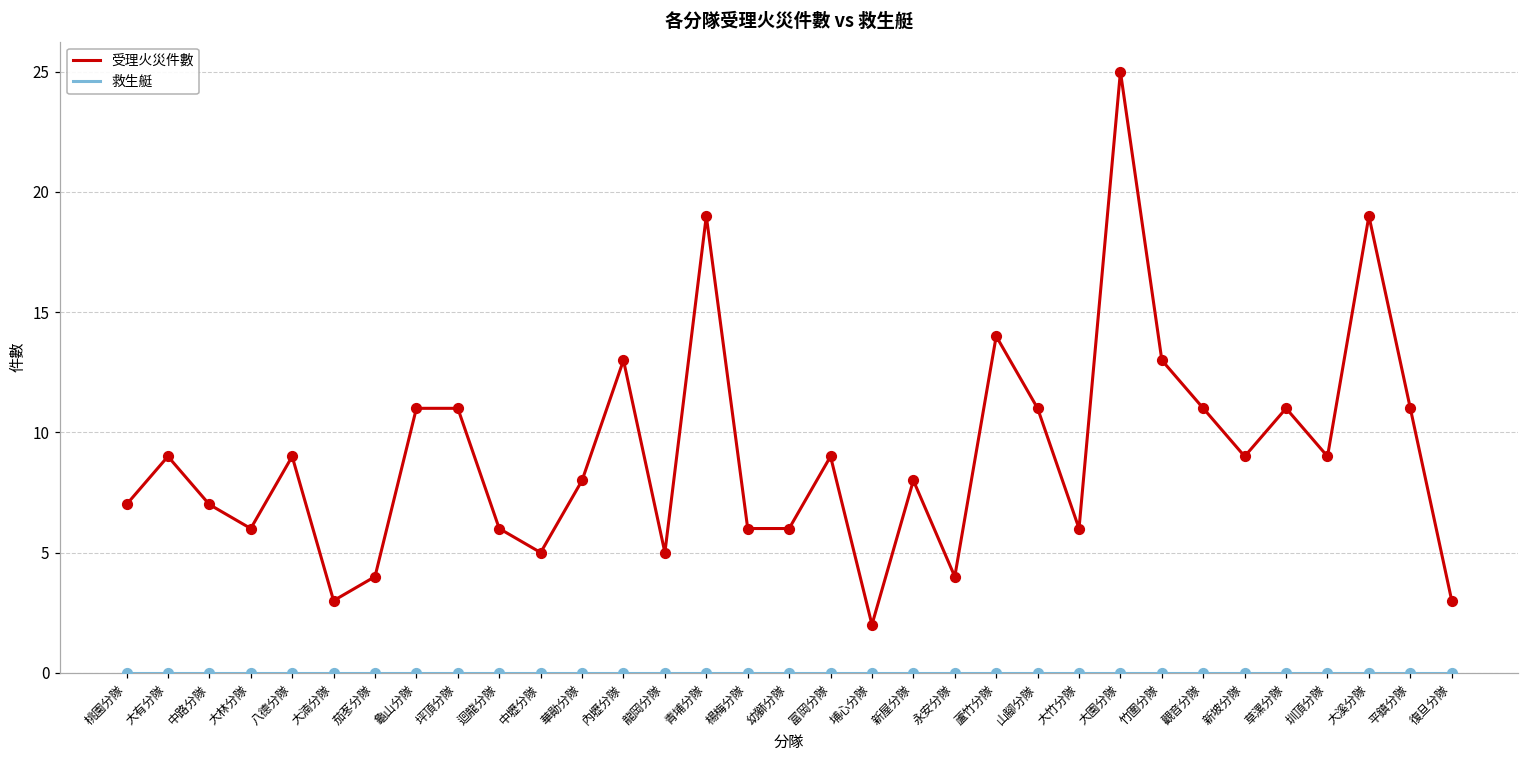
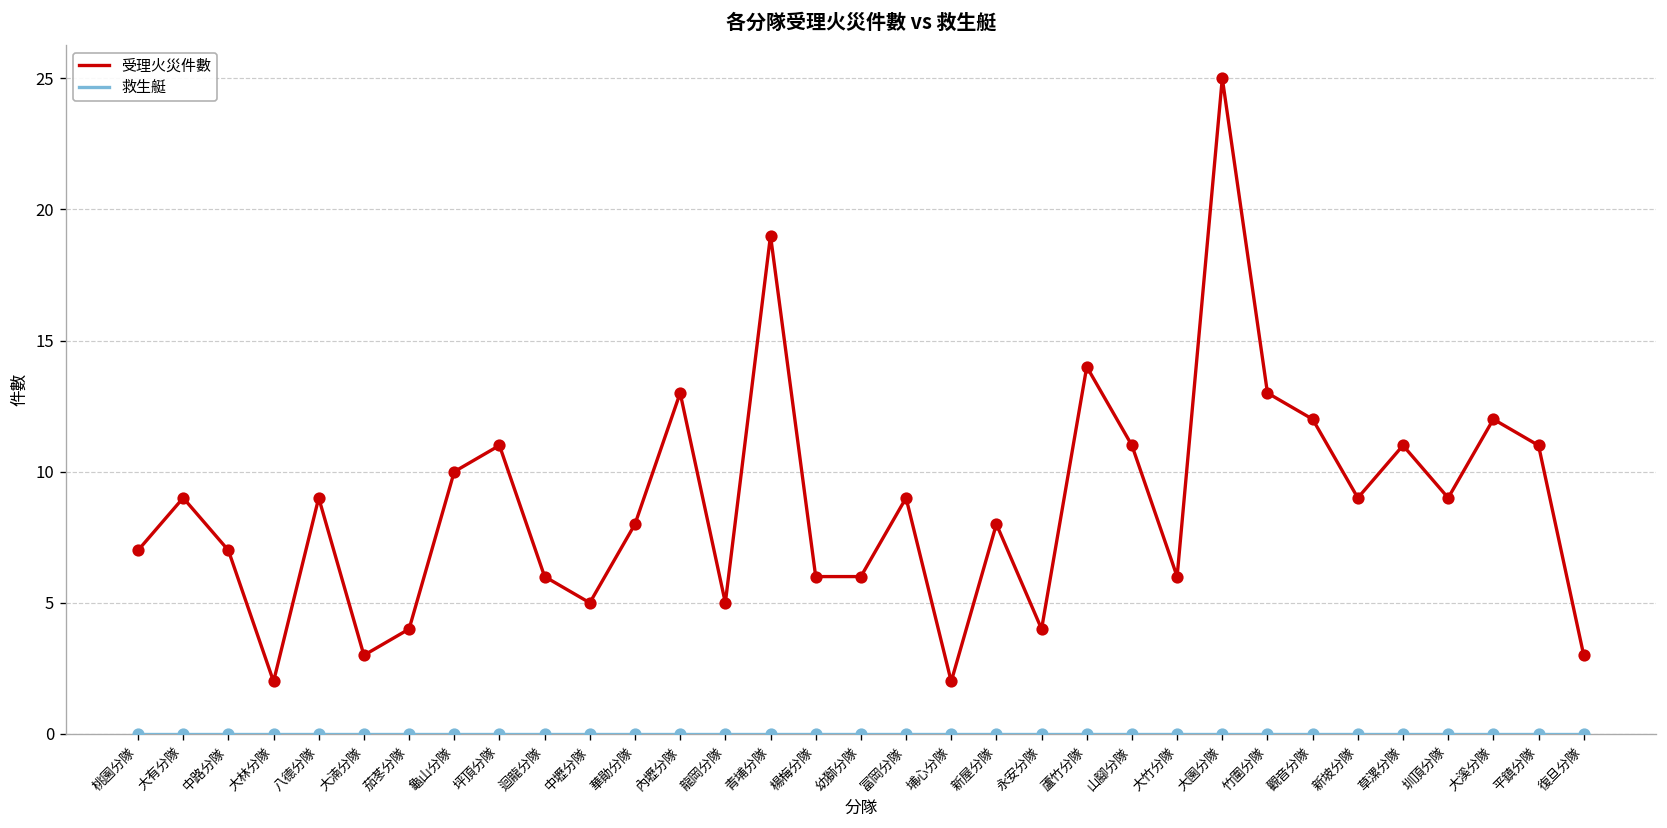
  {
    "受理火災件數": {
      "桃園分隊": 7,
      "大有分隊": 9,
      "中路分隊": 7,
-     "大林分隊": 6,
+     "大林分隊": 2,
      "八德分隊": 9,
      "大湳分隊": 3,
      "茄苳分隊": 4,
-     "龜山分隊": 11,
+     "龜山分隊": 10,
      "坪頂分隊": 11,
      "迴龍分隊": 6,
      "中壢分隊": 5,
      "華勛分隊": 8,
      "內壢分隊": 13,
      "龍岡分隊": 5,
      "青埔分隊": 19,
      "楊梅分隊": 6,
      "幼獅分隊": 6,
      "富岡分隊": 9,
      "埔心分隊": 2,
      "新屋分隊": 8,
      "永安分隊": 4,
      "蘆竹分隊": 14,
      "山腳分隊": 11,
      "大竹分隊": 6,
      "大園分隊": 25,
      "竹圍分隊": 13,
-     "觀音分隊": 11,
+     "觀音分隊": 12,
      "新坡分隊": 9,
      "草漯分隊": 11,
      "圳頂分隊": 9,
-     "大溪分隊": 19,
+     "大溪分隊": 12,
      "平鎮分隊": 11,
      "復旦分隊": 3
    },
    "救生艇": {
      "桃園分隊": 0,
      "大有分隊": 0,
      "中路分隊": 0,
      "大林分隊": 0,
      "八德分隊": 0,
      "大湳分隊": 0,
      "茄苳分隊": 0,
      "龜山分隊": 0,
      "坪頂分隊": 0,
      "迴龍分隊": 0,
      "中壢分隊": 0,
      "華勛分隊": 0,
      "內壢分隊": 0,
      "龍岡分隊": 0,
      "青埔分隊": 0,
      "楊梅分隊": 0,
      "幼獅分隊": 0,
      "富岡分隊": 0,
      "埔心分隊": 0,
      "新屋分隊": 0,
      "永安分隊": 0,
      "蘆竹分隊": 0,
      "山腳分隊": 0,
      "大竹分隊": 0,
      "大園分隊": 0,
      "竹圍分隊": 0,
      "觀音分隊": 0,
      "新坡分隊": 0,
      "草漯分隊": 0,
      "圳頂分隊": 0,
      "大溪分隊": 0,
      "平鎮分隊": 0,
      "復旦分隊": 0
    }
  }
